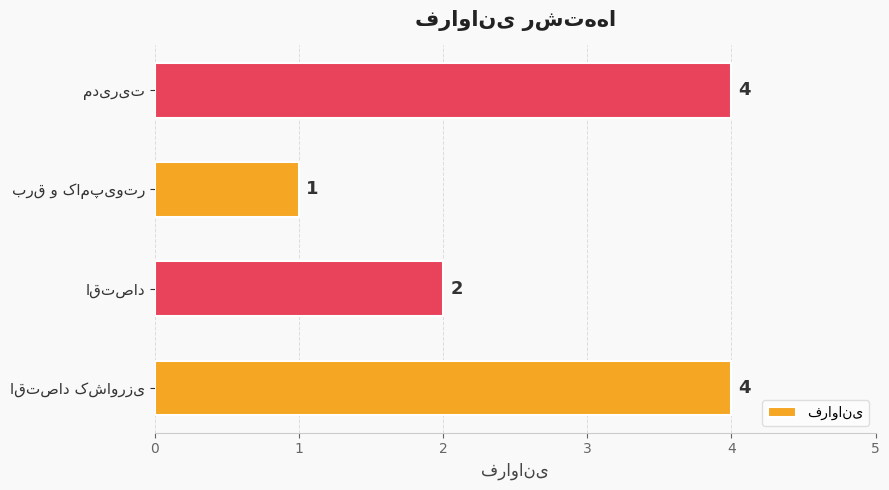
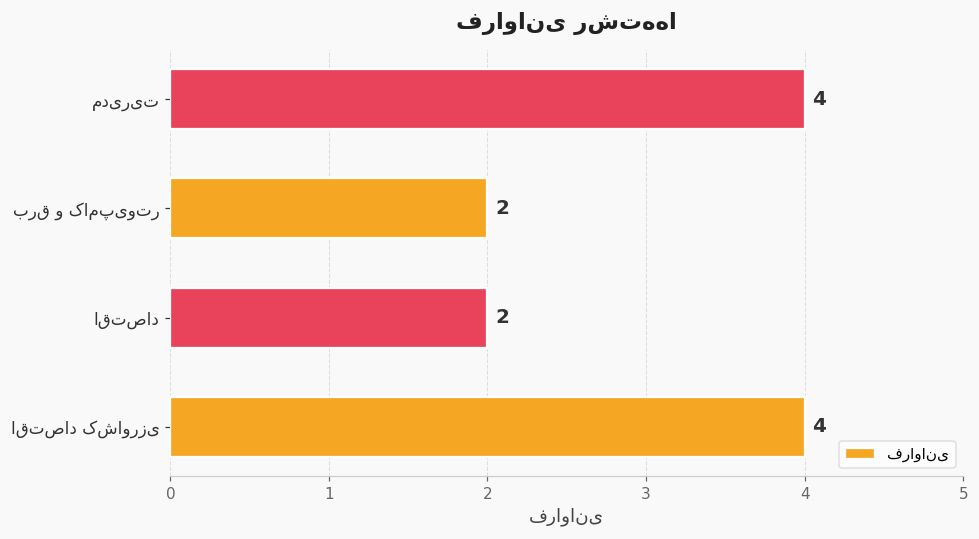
  {
    "مدیریت": 4,
-   "برق و کامپیوتر": 1,
+   "برق و کامپیوتر": 2,
    "اقتصاد": 2,
    "اقتصاد کشاورزی": 4
  }
